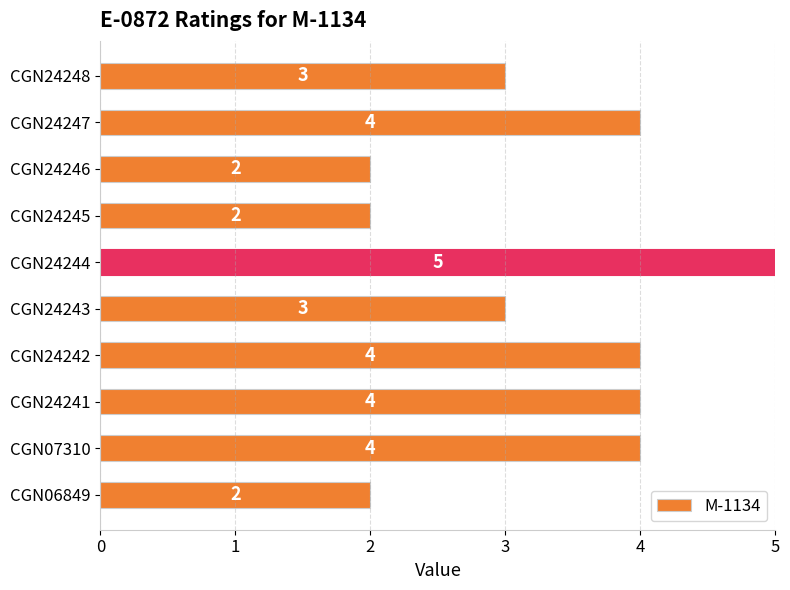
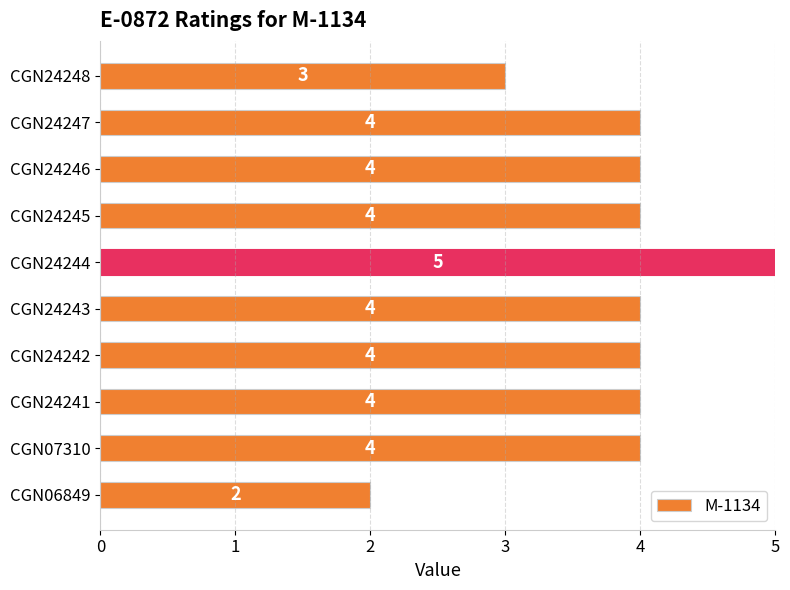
  {
    "CGN24248": 3,
    "CGN24247": 4,
-   "CGN24246": 2,
-   "CGN24245": 2,
+   "CGN24246": 4,
+   "CGN24245": 4,
    "CGN24244": 5,
-   "CGN24243": 3,
+   "CGN24243": 4,
    "CGN24242": 4,
    "CGN24241": 4,
    "CGN07310": 4,
    "CGN06849": 2
  }
